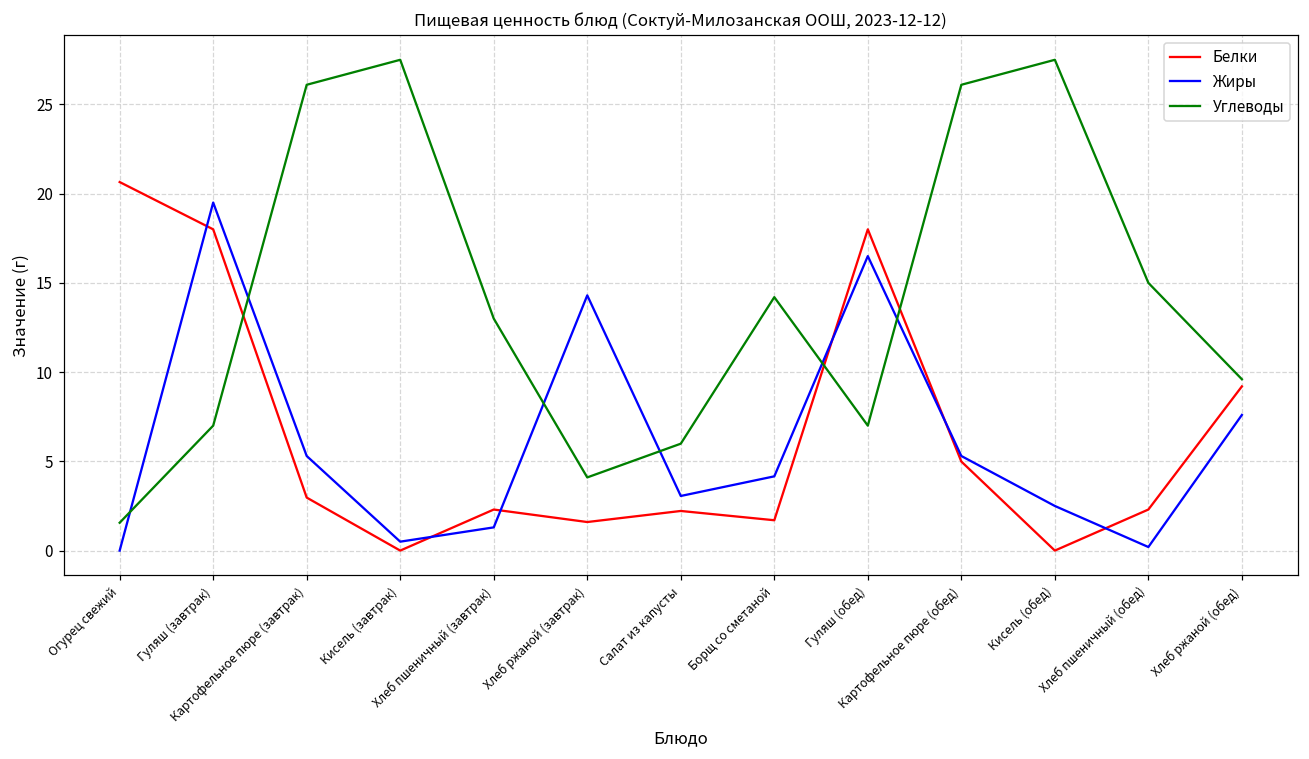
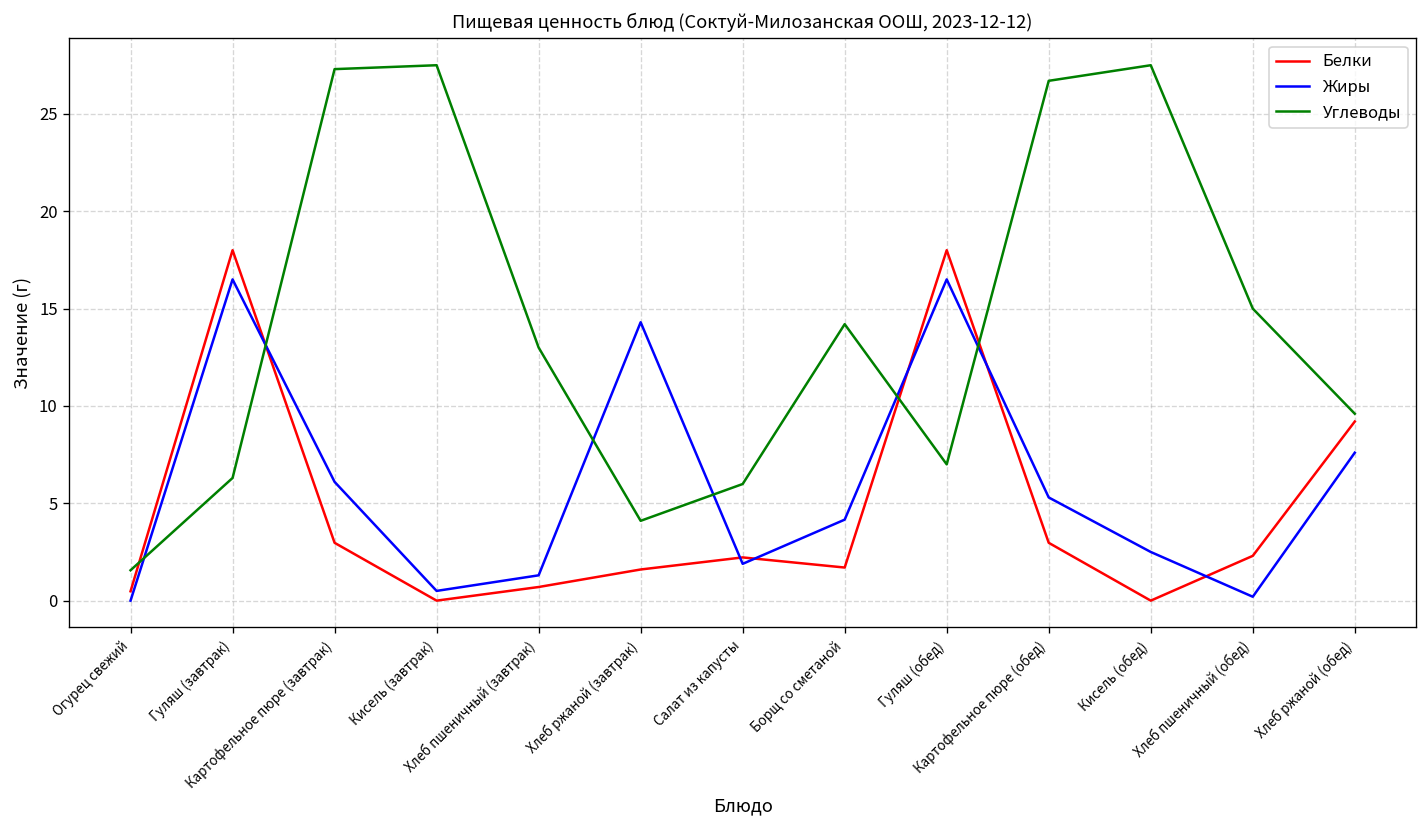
  {
    "Белки": {
-     "Огурец свежий": 20.7,
+     "Огурец свежий": 0.5,
      "Гуляш (завтрак)": 18.0,
      "Картофельное пюре (завтрак)": 3.0,
      "Кисель (завтрак)": 0.0,
-     "Хлеб пшеничный (завтрак)": 2.3,
+     "Хлеб пшеничный (завтрак)": 0.7,
      "Хлеб ржаной (завтрак)": 1.6,
      "Салат из капусты": 2.2,
      "Борщ со сметаной": 1.7,
      "Гуляш (обед)": 18.0,
-     "Картофельное пюре (обед)": 5.0,
+     "Картофельное пюре (обед)": 3.0,
      "Кисель (обед)": 0.0,
      "Хлеб пшеничный (обед)": 2.3,
      "Хлеб ржаной (обед)": 9.2
    },
    "Жиры": {
      "Огурец свежий": 0.0,
-     "Гуляш (завтрак)": 19.5,
-     "Картофельное пюре (завтрак)": 5.3,
+     "Гуляш (завтрак)": 16.5,
+     "Картофельное пюре (завтрак)": 6.1,
      "Кисель (завтрак)": 0.5,
      "Хлеб пшеничный (завтрак)": 1.3,
      "Хлеб ржаной (завтрак)": 14.3,
-     "Салат из капусты": 3.1,
+     "Салат из капусты": 1.9,
      "Борщ со сметаной": 4.2,
      "Гуляш (обед)": 16.5,
      "Картофельное пюре (обед)": 5.3,
      "Кисель (обед)": 2.5,
      "Хлеб пшеничный (обед)": 0.2,
      "Хлеб ржаной (обед)": 7.6
    },
    "Углеводы": {
      "Огурец свежий": 1.6,
-     "Гуляш (завтрак)": 7.0,
-     "Картофельное пюре (завтрак)": 26.1,
+     "Гуляш (завтрак)": 6.3,
+     "Картофельное пюре (завтрак)": 27.3,
      "Кисель (завтрак)": 27.5,
      "Хлеб пшеничный (завтрак)": 13.0,
      "Хлеб ржаной (завтрак)": 4.1,
      "Салат из капусты": 6.0,
      "Борщ со сметаной": 14.2,
      "Гуляш (обед)": 7.0,
-     "Картофельное пюре (обед)": 26.1,
+     "Картофельное пюре (обед)": 26.7,
      "Кисель (обед)": 27.5,
      "Хлеб пшеничный (обед)": 15.0,
      "Хлеб ржаной (обед)": 9.6
    }
  }
